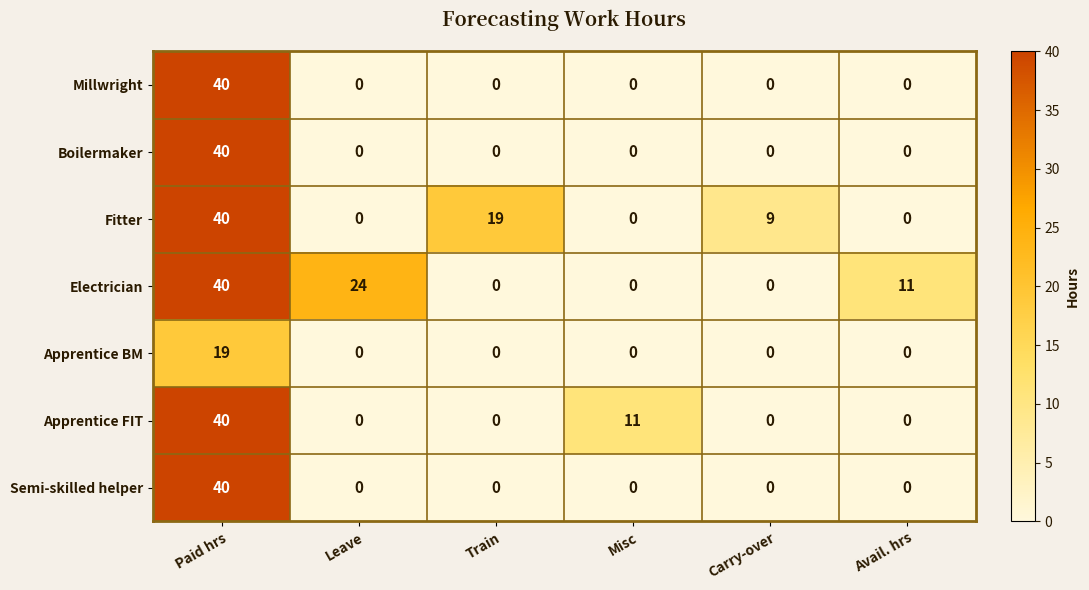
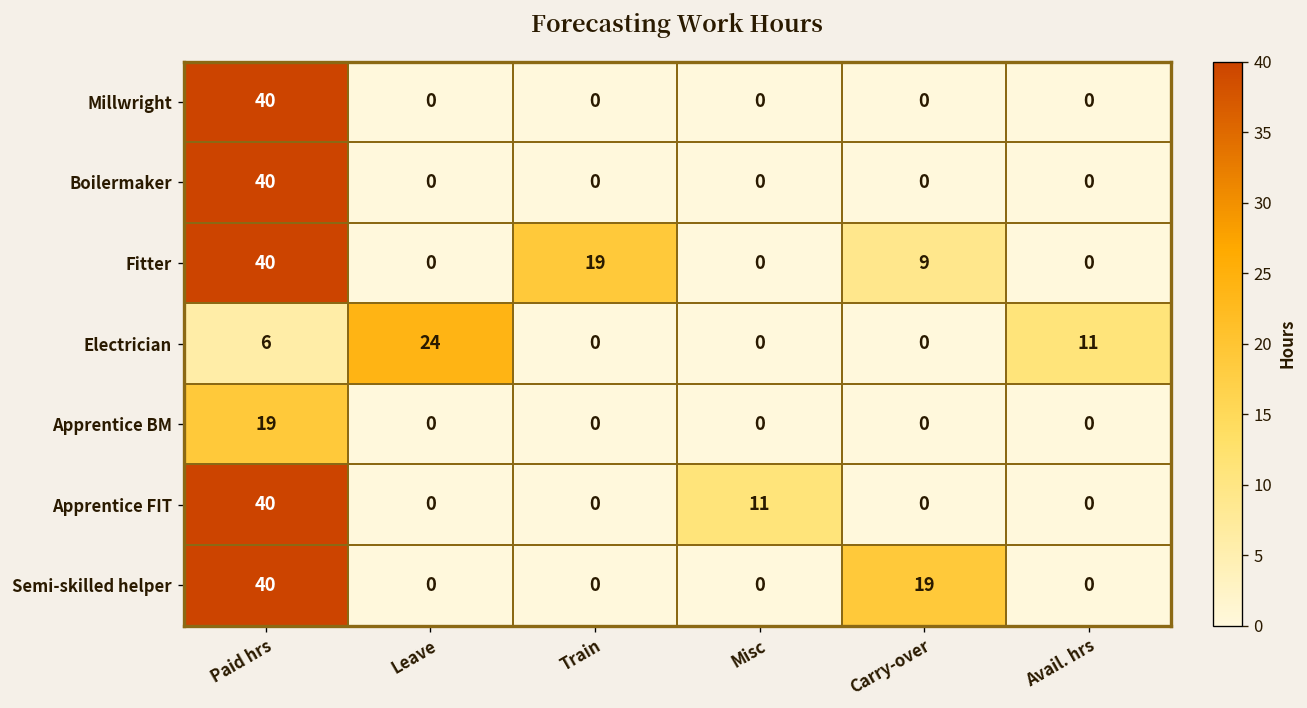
  {
    "Millwright": {
      "Paid hrs": 40,
      "Leave": 0,
      "Train": 0,
      "Misc": 0,
      "Carry-over": 0,
      "Avail. hrs": 0
    },
    "Boilermaker": {
      "Paid hrs": 40,
      "Leave": 0,
      "Train": 0,
      "Misc": 0,
      "Carry-over": 0,
      "Avail. hrs": 0
    },
    "Fitter": {
      "Paid hrs": 40,
      "Leave": 0,
      "Train": 19,
      "Misc": 0,
      "Carry-over": 9,
      "Avail. hrs": 0
    },
    "Electrician": {
-     "Paid hrs": 40,
+     "Paid hrs": 6,
      "Leave": 24,
      "Train": 0,
      "Misc": 0,
      "Carry-over": 0,
      "Avail. hrs": 11
    },
    "Apprentice BM": {
      "Paid hrs": 19,
      "Leave": 0,
      "Train": 0,
      "Misc": 0,
      "Carry-over": 0,
      "Avail. hrs": 0
    },
    "Apprentice FIT": {
      "Paid hrs": 40,
      "Leave": 0,
      "Train": 0,
      "Misc": 11,
      "Carry-over": 0,
      "Avail. hrs": 0
    },
    "Semi-skilled helper": {
      "Paid hrs": 40,
      "Leave": 0,
      "Train": 0,
      "Misc": 0,
-     "Carry-over": 0,
+     "Carry-over": 19,
      "Avail. hrs": 0
    }
  }
